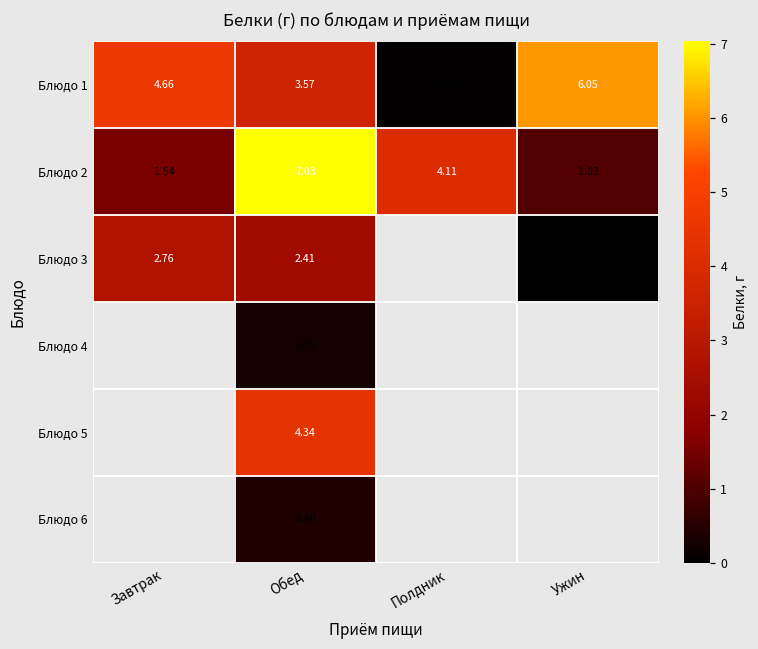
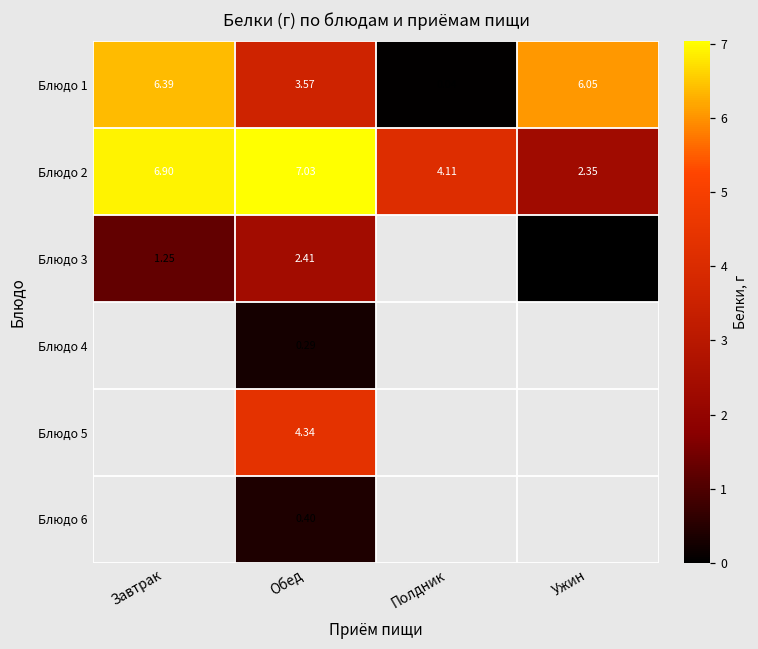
  {
    "Блюдо 1": {
-     "Завтрак": 4.66,
+     "Завтрак": 6.39,
      "Обед": 3.57,
      "Ужин": 6.05
    },
    "Блюдо 2": {
-     "Завтрак": 1.54,
+     "Завтрак": 6.90,
      "Обед": 7.03,
      "Полдник": 4.11,
-     "Ужин": 1.03
+     "Ужин": 2.35
    },
    "Блюдо 3": {
-     "Завтрак": 2.76,
+     "Завтрак": 1.25,
      "Обед": 2.41
    },
    "Блюдо 5": {
      "Обед": 4.34
    }
  }
